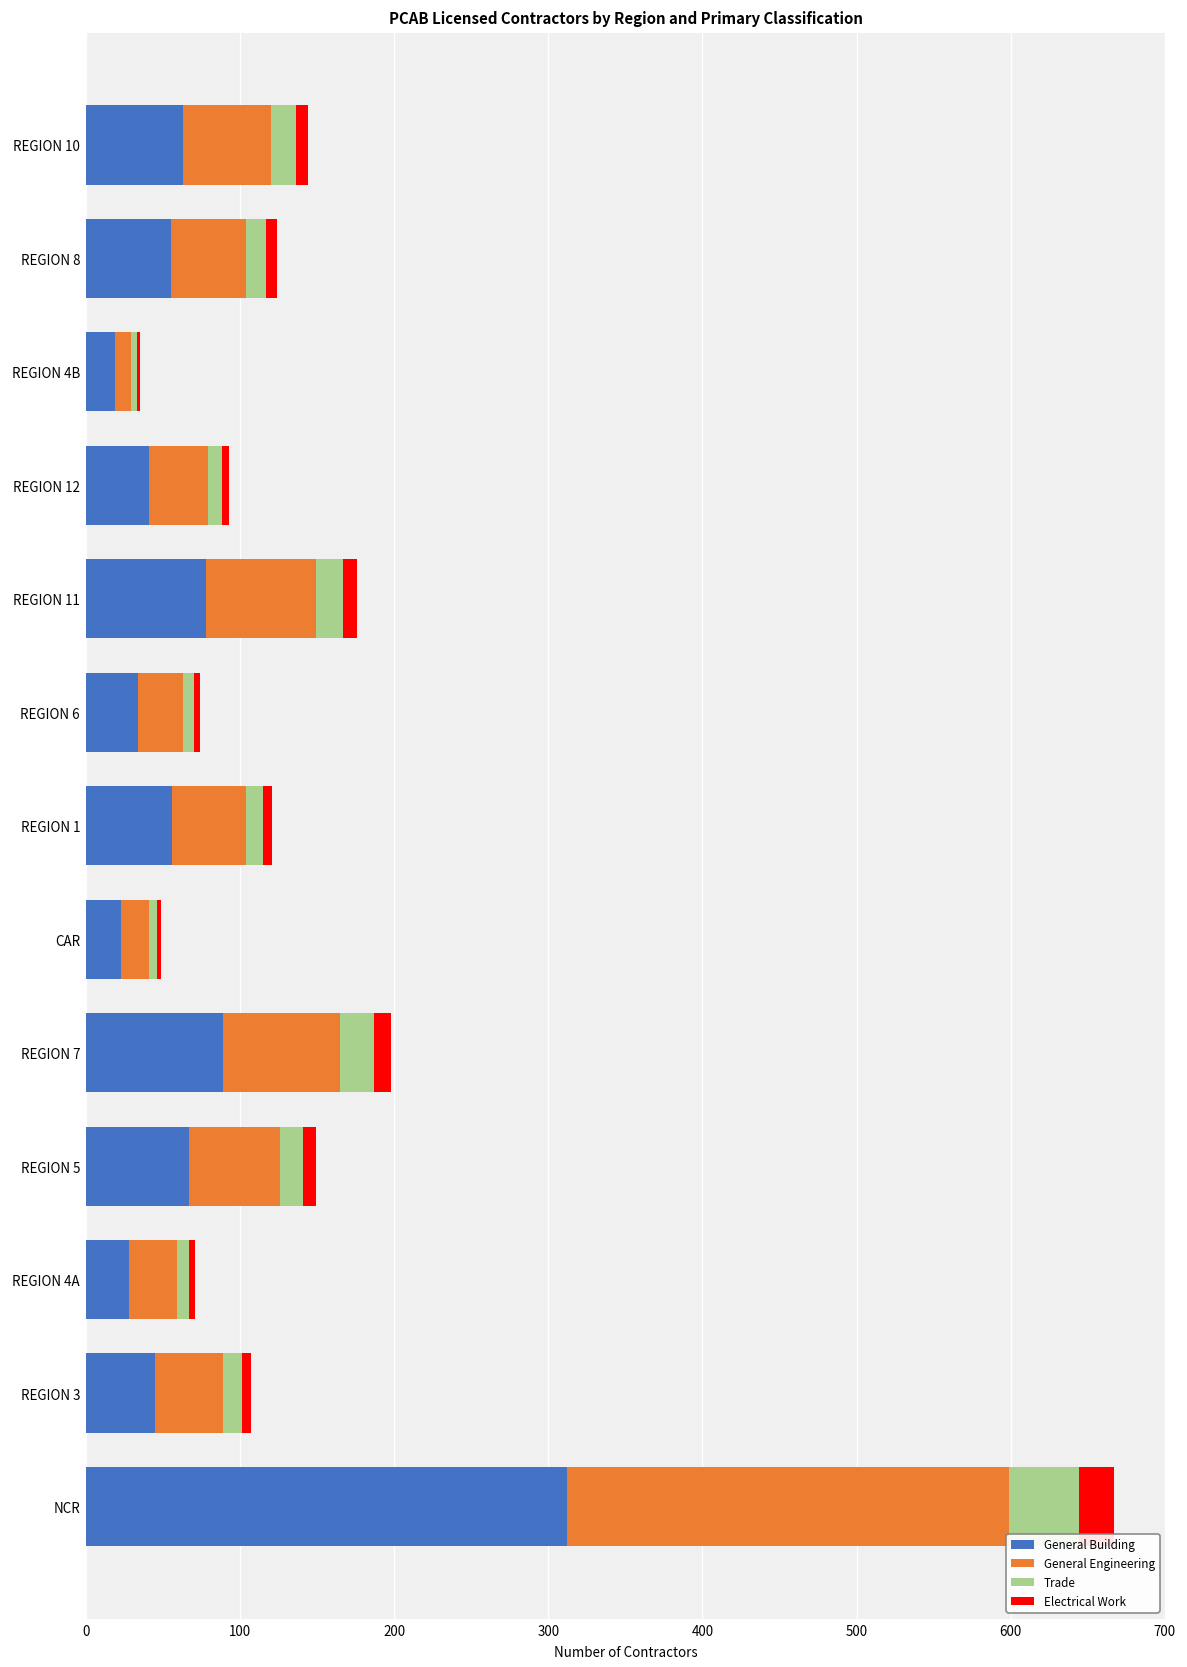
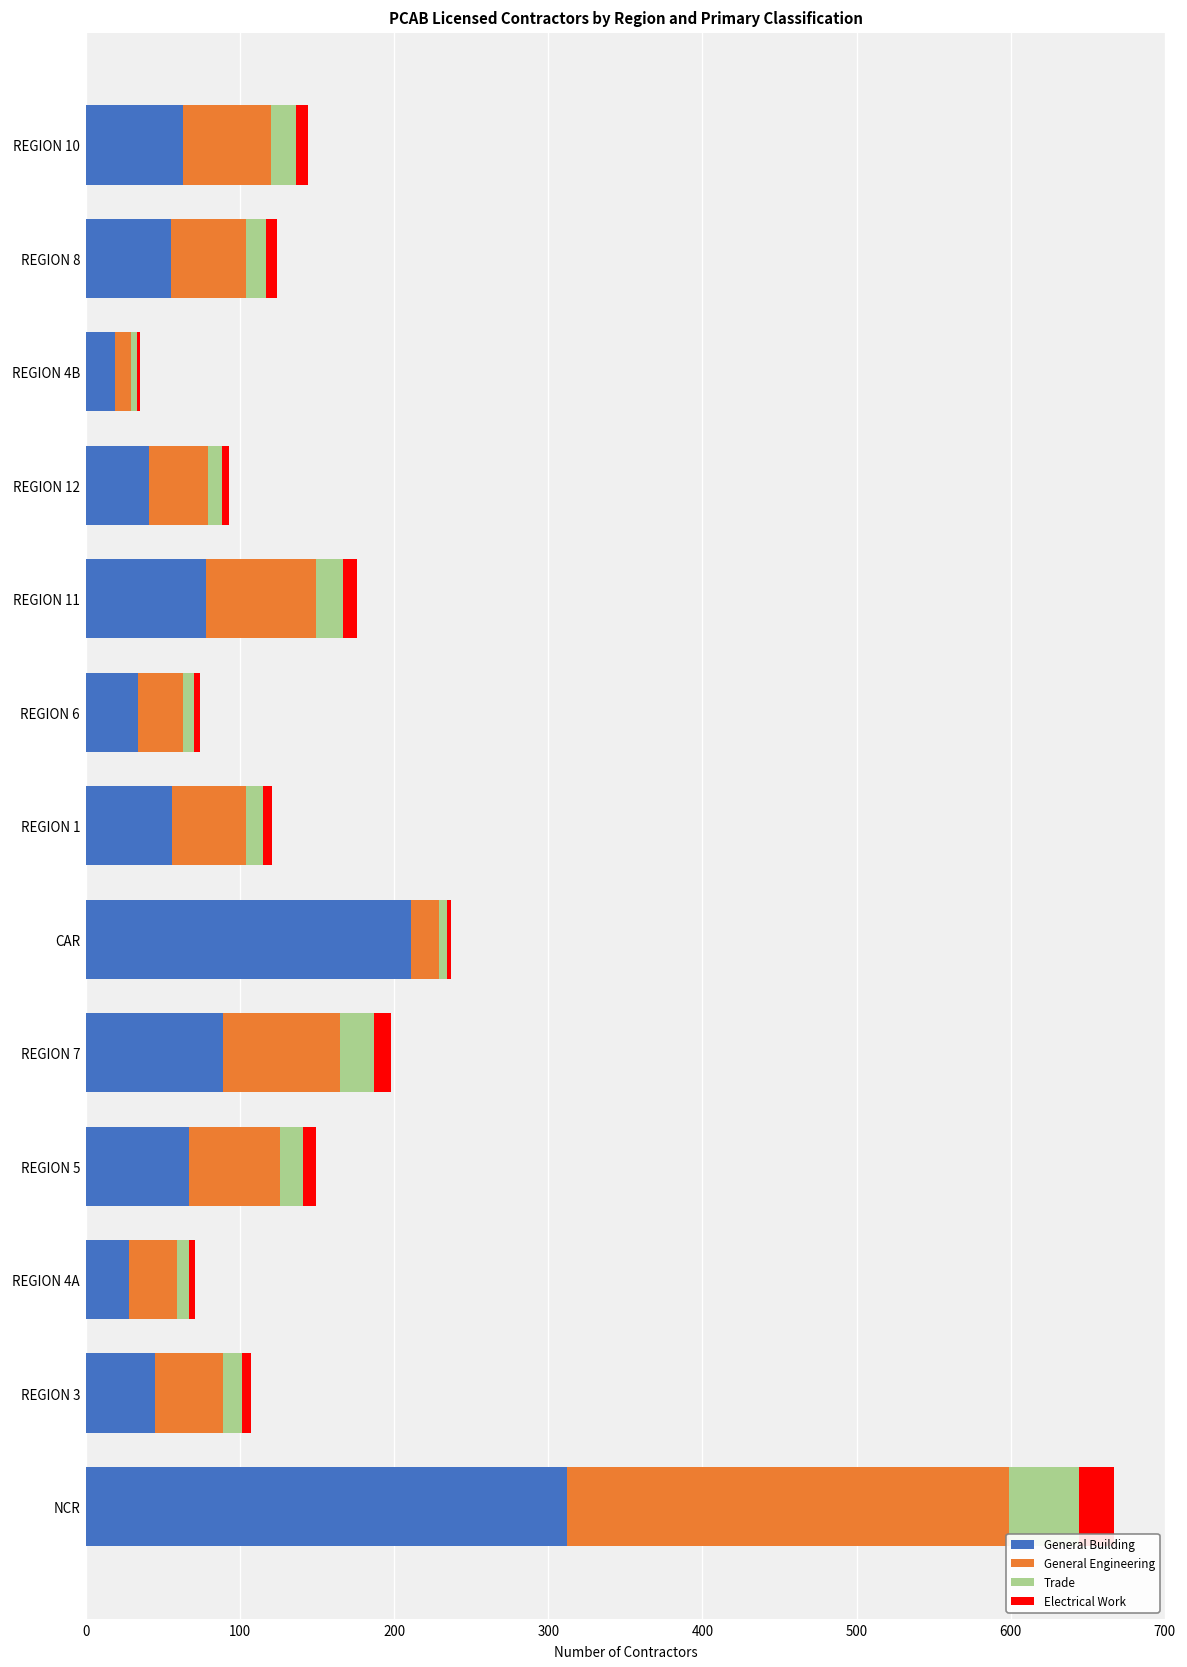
  {
    "General Building": {
      "REGION 10": 63,
      "REGION 8": 55,
      "REGION 4B": 19,
      "REGION 12": 41,
      "REGION 11": 78,
      "REGION 6": 34,
      "REGION 1": 56,
-     "CAR": 23,
+     "CAR": 211,
      "REGION 7": 89,
      "REGION 5": 67,
      "REGION 4A": 28,
      "REGION 3": 45,
      "NCR": 312
    },
    "General Engineering": {
      "REGION 10": 57,
      "REGION 8": 49,
      "REGION 4B": 10,
      "REGION 12": 38,
      "REGION 11": 71,
      "REGION 6": 29,
      "REGION 1": 48,
      "CAR": 18,
      "REGION 7": 76,
      "REGION 5": 59,
      "REGION 4A": 31,
      "REGION 3": 44,
      "NCR": 287
    },
    "Trade": {
      "REGION 10": 16,
      "REGION 8": 13,
      "REGION 4B": 4,
      "REGION 12": 9,
      "REGION 11": 18,
      "REGION 6": 7,
      "REGION 1": 11,
      "CAR": 5,
      "REGION 7": 22,
      "REGION 5": 15,
      "REGION 4A": 8,
      "REGION 3": 12,
      "NCR": 45
    },
    "Electrical Work": {
      "REGION 10": 8,
      "REGION 8": 7,
      "REGION 4B": 2,
      "REGION 12": 5,
      "REGION 11": 9,
      "REGION 6": 4,
      "REGION 1": 6,
      "CAR": 3,
      "REGION 7": 11,
      "REGION 5": 8,
      "REGION 4A": 4,
      "REGION 3": 6,
      "NCR": 23
    }
  }
